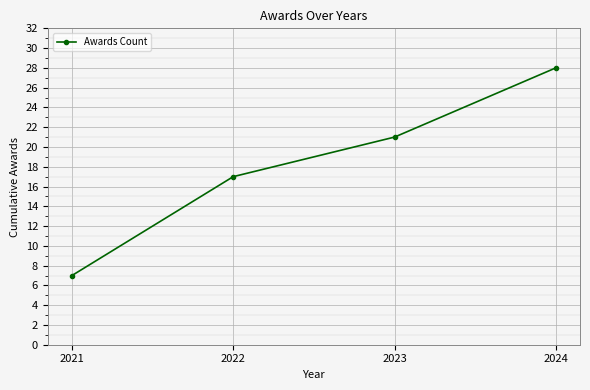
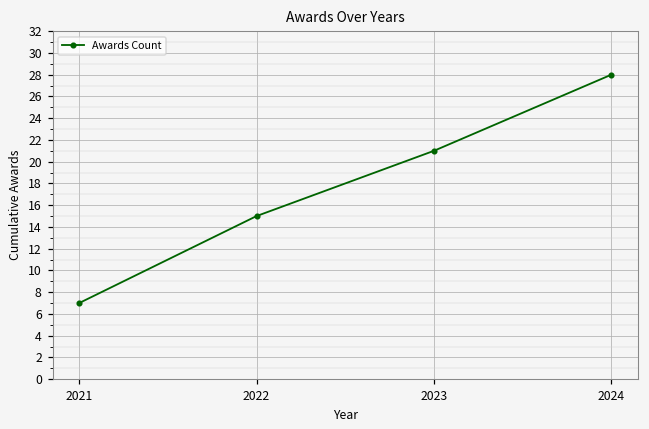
  {
    "2021": 7,
-   "2022": 17,
+   "2022": 15,
    "2023": 21,
    "2024": 28
  }
